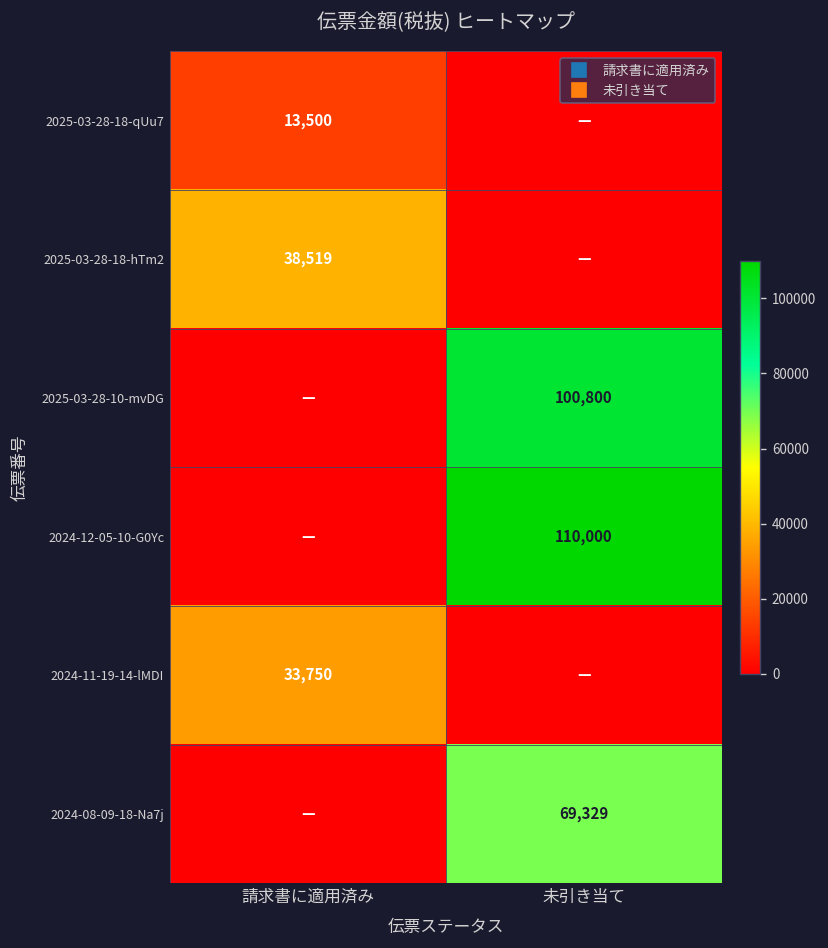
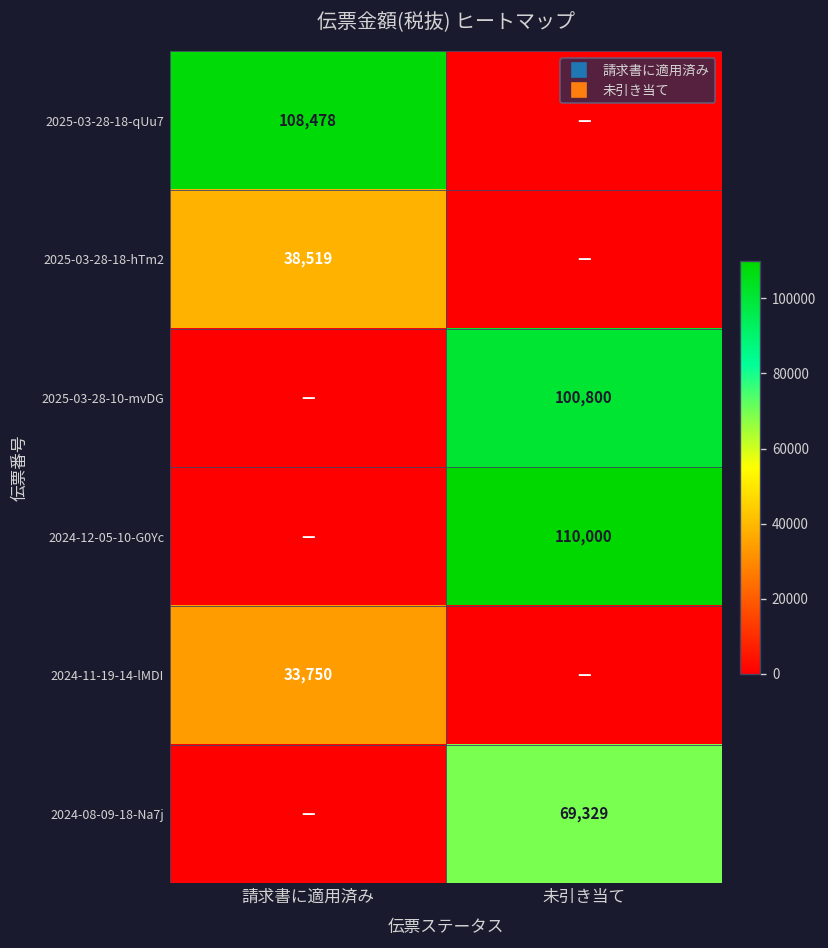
  {
    "2025-03-28-18-qUu7": {
-     "請求書に適用済み": "13,500"
+     "請求書に適用済み": "108,478"
    },
    "2025-03-28-18-hTm2": {
      "請求書に適用済み": "38,519"
    },
    "2025-03-28-10-mvDG": {
      "未引き当て": "100,800"
    },
    "2024-12-05-10-G0Yc": {
      "未引き当て": "110,000"
    },
    "2024-11-19-14-lMDI": {
      "請求書に適用済み": "33,750"
    },
    "2024-08-09-18-Na7j": {
      "未引き当て": "69,329"
    }
  }
